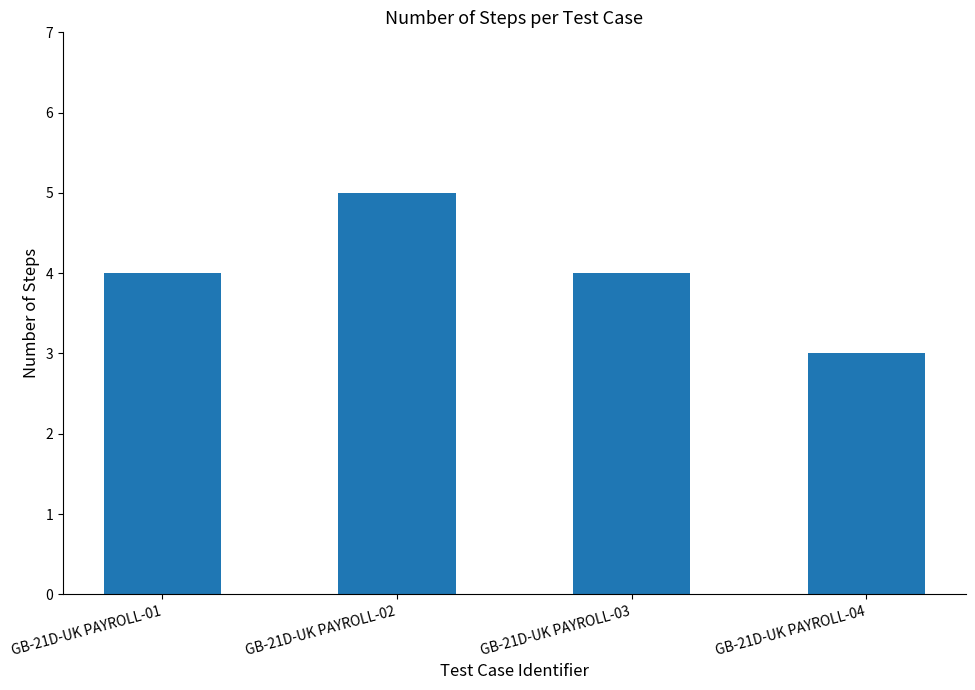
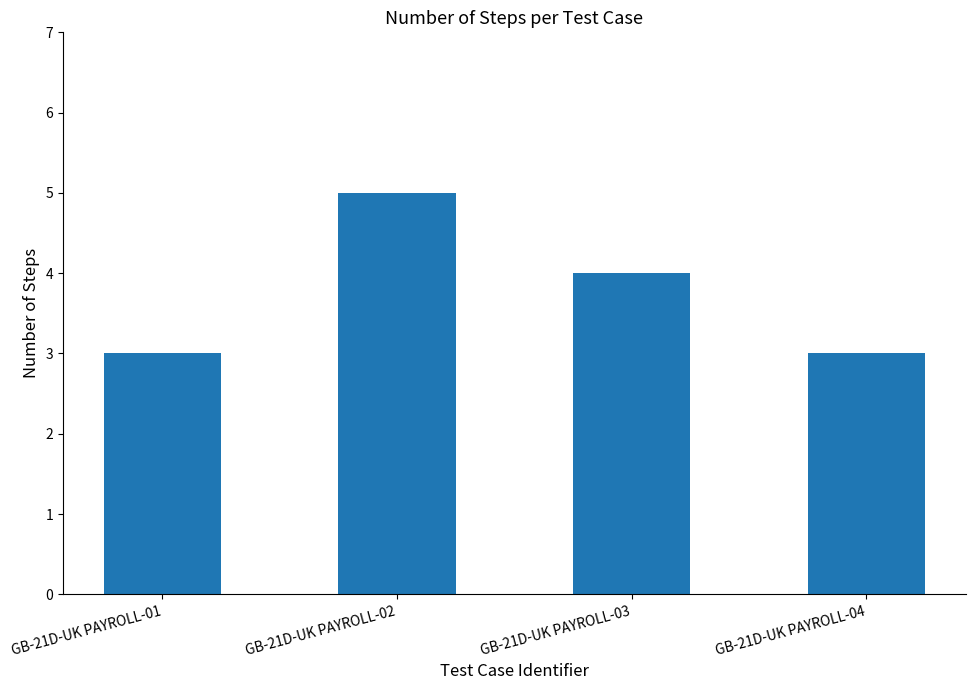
  {
-   "GB-21D-UK PAYROLL-01": 4,
+   "GB-21D-UK PAYROLL-01": 3,
    "GB-21D-UK PAYROLL-02": 5,
    "GB-21D-UK PAYROLL-03": 4,
    "GB-21D-UK PAYROLL-04": 3
  }
